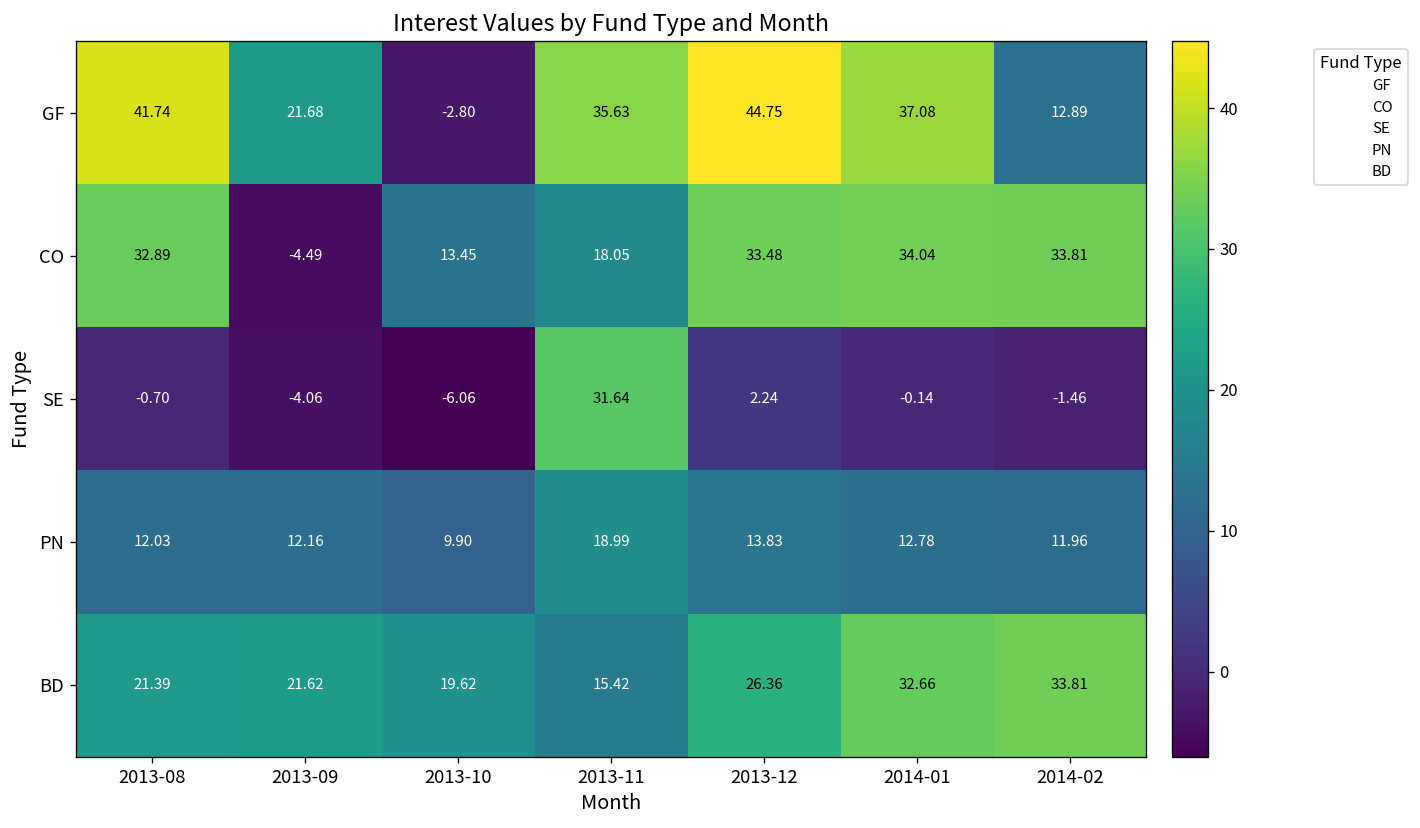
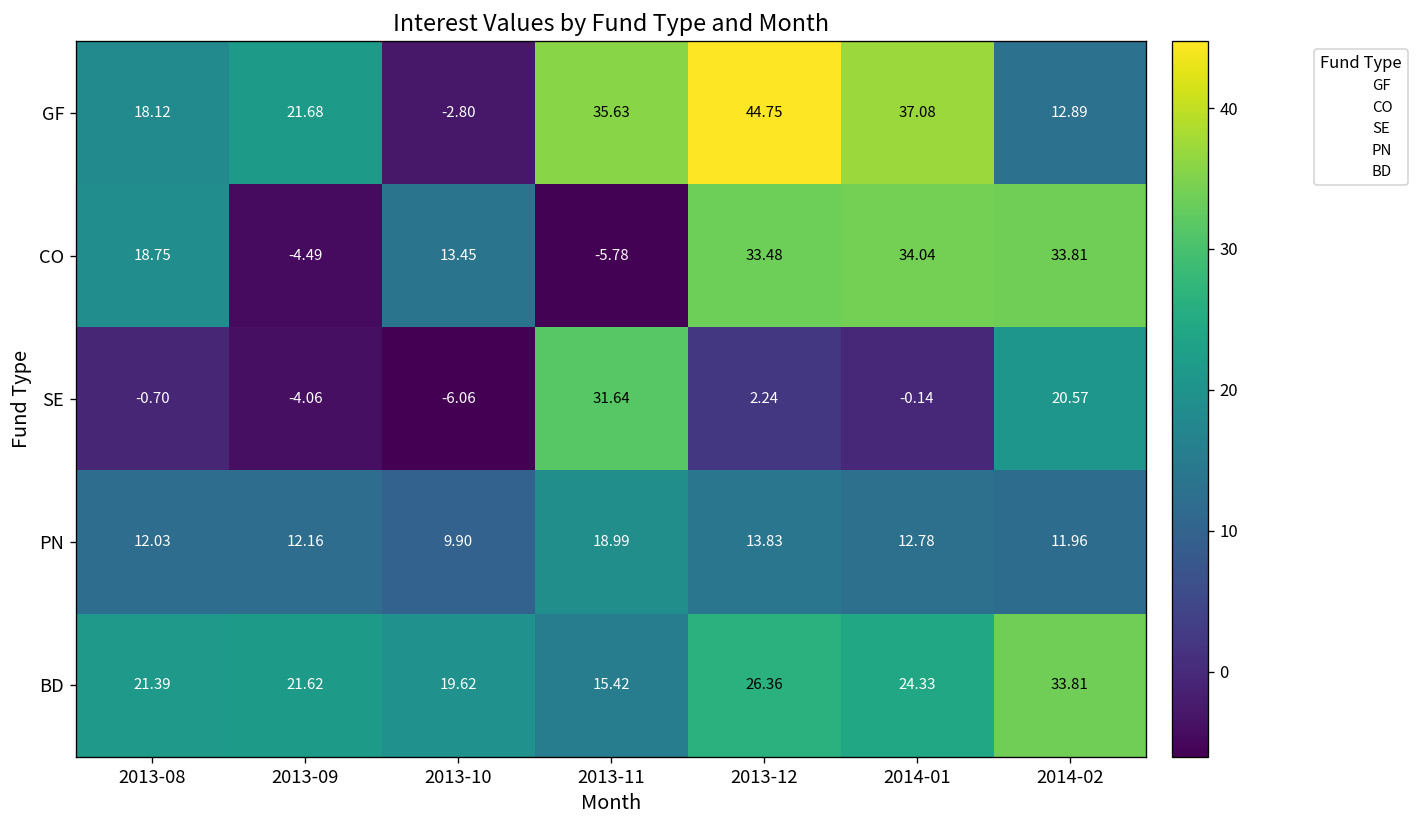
  {
    "GF": {
-     "2013-08": 41.74,
+     "2013-08": 18.12,
      "2013-09": 21.68,
      "2013-10": -2.80,
      "2013-11": 35.63,
      "2013-12": 44.75,
      "2014-01": 37.08,
      "2014-02": 12.89
    },
    "CO": {
-     "2013-08": 32.89,
+     "2013-08": 18.75,
      "2013-09": -4.49,
      "2013-10": 13.45,
-     "2013-11": 18.05,
+     "2013-11": -5.78,
      "2013-12": 33.48,
      "2014-01": 34.04,
      "2014-02": 33.81
    },
    "SE": {
      "2013-08": -0.70,
      "2013-09": -4.06,
      "2013-10": -6.06,
      "2013-11": 31.64,
      "2013-12": 2.24,
      "2014-01": -0.14,
-     "2014-02": -1.46
+     "2014-02": 20.57
    },
    "PN": {
      "2013-08": 12.03,
      "2013-09": 12.16,
      "2013-10": 9.90,
      "2013-11": 18.99,
      "2013-12": 13.83,
      "2014-01": 12.78,
      "2014-02": 11.96
    },
    "BD": {
      "2013-08": 21.39,
      "2013-09": 21.62,
      "2013-10": 19.62,
      "2013-11": 15.42,
      "2013-12": 26.36,
-     "2014-01": 32.66,
+     "2014-01": 24.33,
      "2014-02": 33.81
    }
  }
